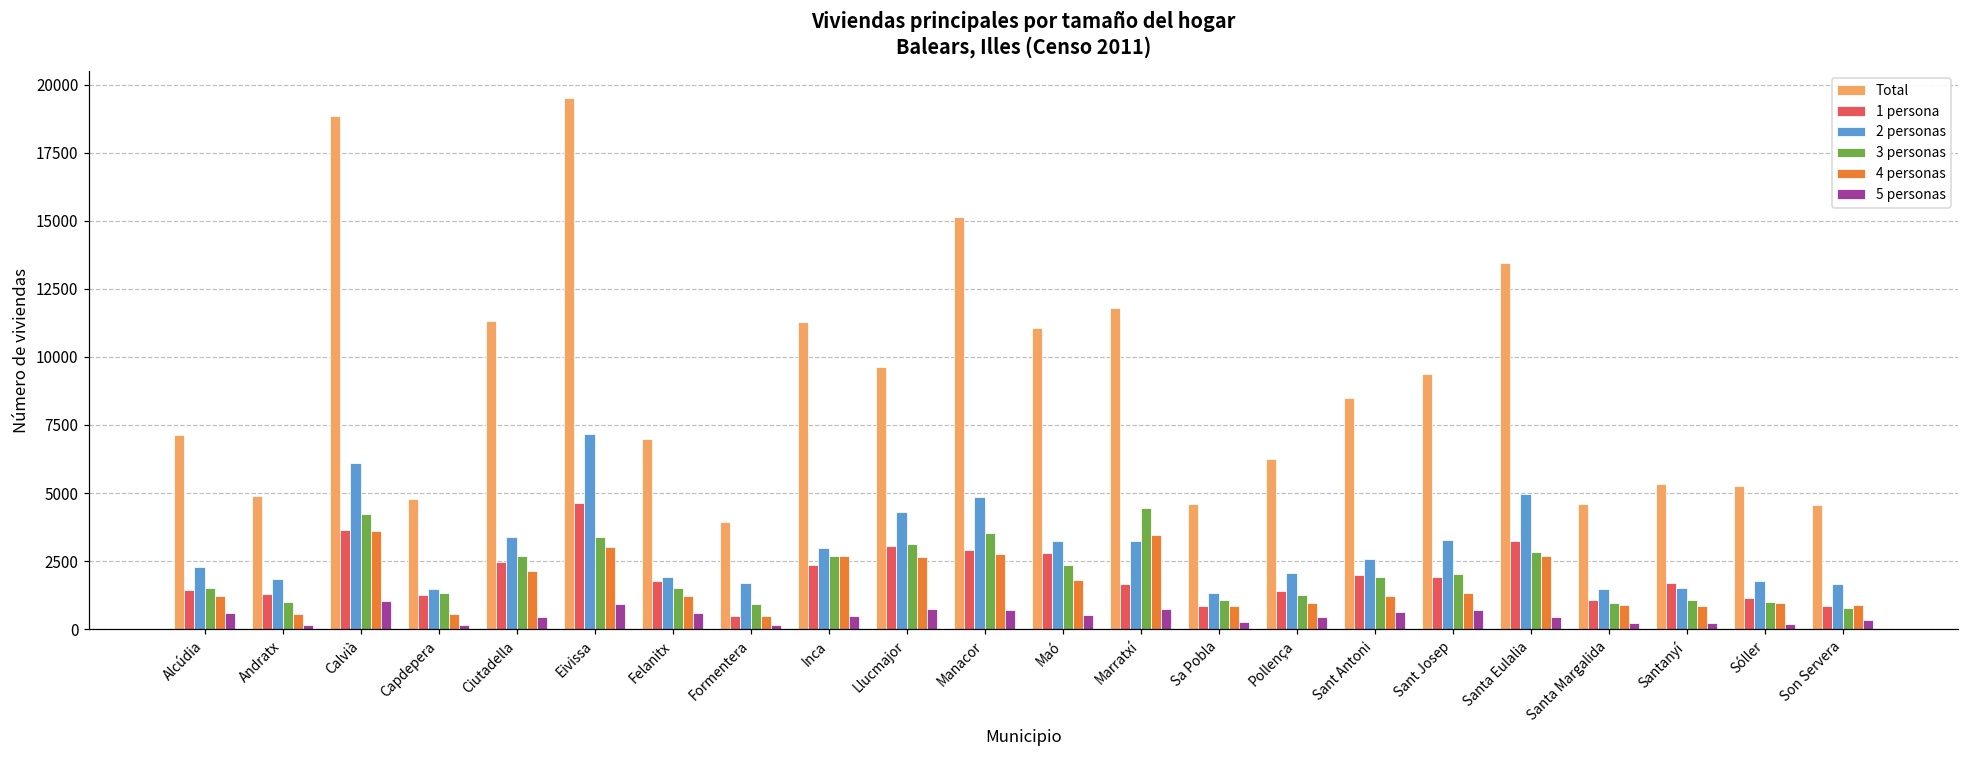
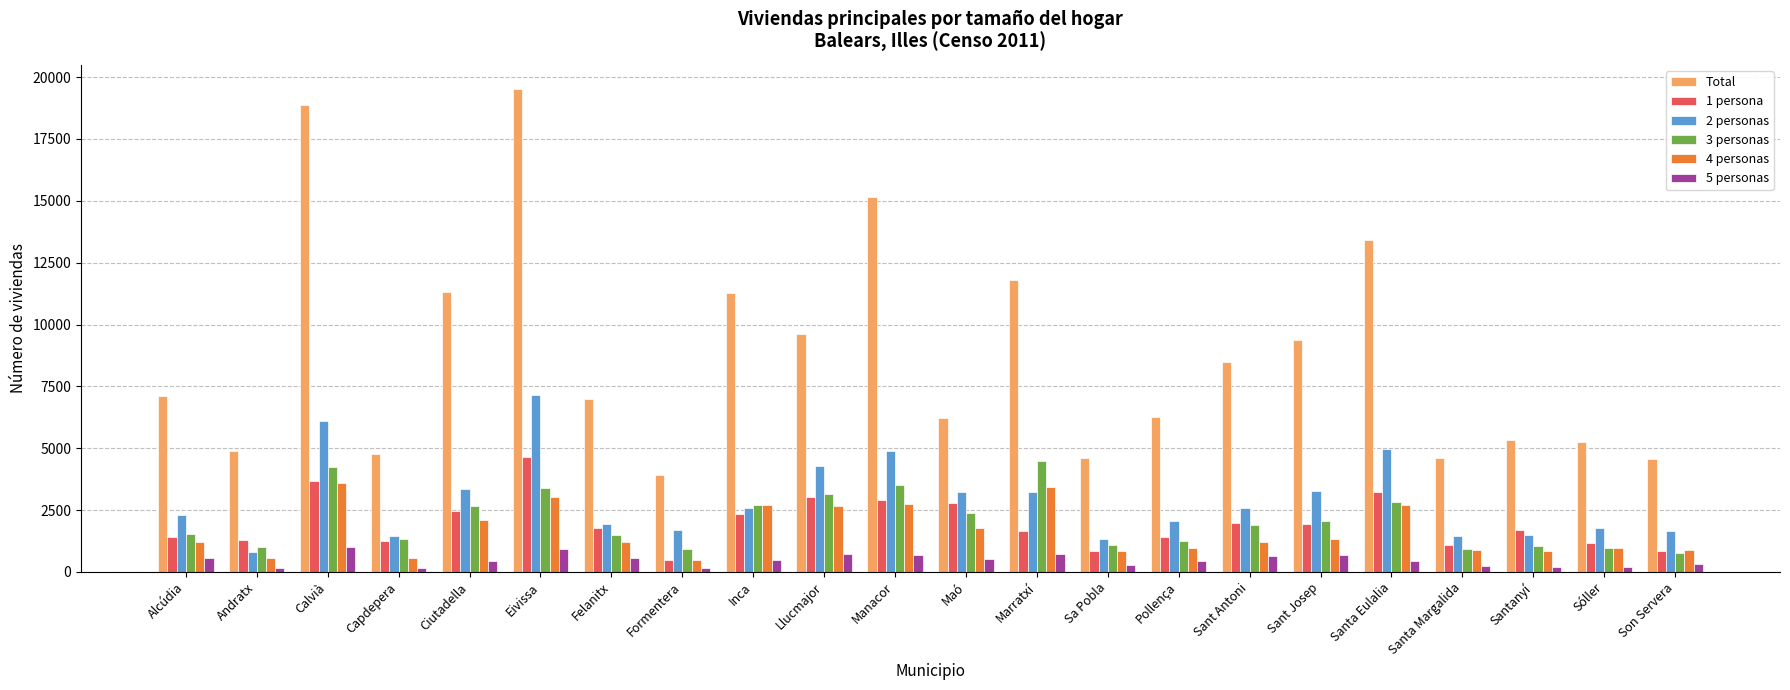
  {
    "Total": {
      "Alcúdia": 7100,
      "Andratx": 4900,
      "Calvià": 18900,
      "Capdepera": 4800,
      "Ciutadella": 11300,
      "Eivissa": 19500,
      "Felanitx": 7000,
      "Formentera": 3900,
      "Inca": 11300,
      "Llucmajor": 9600,
      "Manacor": 15200,
-     "Maó": 11100,
+     "Maó": 6200,
      "Marratxí": 11800,
      "Sa Pobla": 4600,
      "Pollença": 6300,
      "Sant Antoni": 8500,
      "Sant Josep": 9400,
      "Santa Eulalia": 13400,
      "Santa Margalida": 4600,
      "Santanyí": 5300,
      "Sóller": 5200,
      "Son Servera": 4500
    },
    "2 personas": {
      "Alcúdia": 2300,
-     "Andratx": 1800,
+     "Andratx": 800,
      "Calvià": 6100,
      "Capdepera": 1500,
      "Ciutadella": 3400,
      "Eivissa": 7200,
      "Felanitx": 1900,
      "Formentera": 1700,
-     "Inca": 3000,
+     "Inca": 2600,
      "Llucmajor": 4300,
      "Manacor": 4900,
      "Maó": 3200,
      "Marratxí": 3200,
      "Sa Pobla": 1300,
      "Pollença": 2100,
      "Sant Antoni": 2600,
      "Sant Josep": 3300,
      "Santa Eulalia": 5000,
      "Santa Margalida": 1500,
      "Santanyí": 1500,
      "Sóller": 1800,
      "Son Servera": 1700
    },
    "3 personas": {
      "Alcúdia": 1500,
      "Andratx": 1000,
      "Calvià": 4200,
      "Capdepera": 1300,
      "Ciutadella": 2700,
      "Eivissa": 3400,
      "Felanitx": 1500,
      "Formentera": 900,
      "Inca": 2700,
      "Llucmajor": 3100,
      "Manacor": 3500,
      "Maó": 2400,
      "Marratxí": 4500,
      "Sa Pobla": 1100,
      "Pollença": 1300,
      "Sant Antoni": 1900,
      "Sant Josep": 2000,
      "Santa Eulalia": 2800,
      "Santa Margalida": 900,
      "Santanyí": 1100,
      "Sóller": 1000,
      "Son Servera": 800
    },
    "5 personas": {
      "Alcúdia": 600,
      "Andratx": 200,
      "Calvià": 1000,
      "Capdepera": 200,
      "Ciutadella": 500,
      "Eivissa": 900,
      "Felanitx": 600,
      "Formentera": 100,
      "Inca": 500,
      "Llucmajor": 700,
      "Manacor": 700,
      "Maó": 500,
      "Marratxí": 700,
      "Sa Pobla": 300,
      "Pollença": 500,
      "Sant Antoni": 600,
      "Sant Josep": 700,
      "Santa Eulalia": 500,
      "Santa Margalida": 200,
      "Santanyí": 200,
      "Sóller": 200,
      "Son Servera": 300
    }
  }
